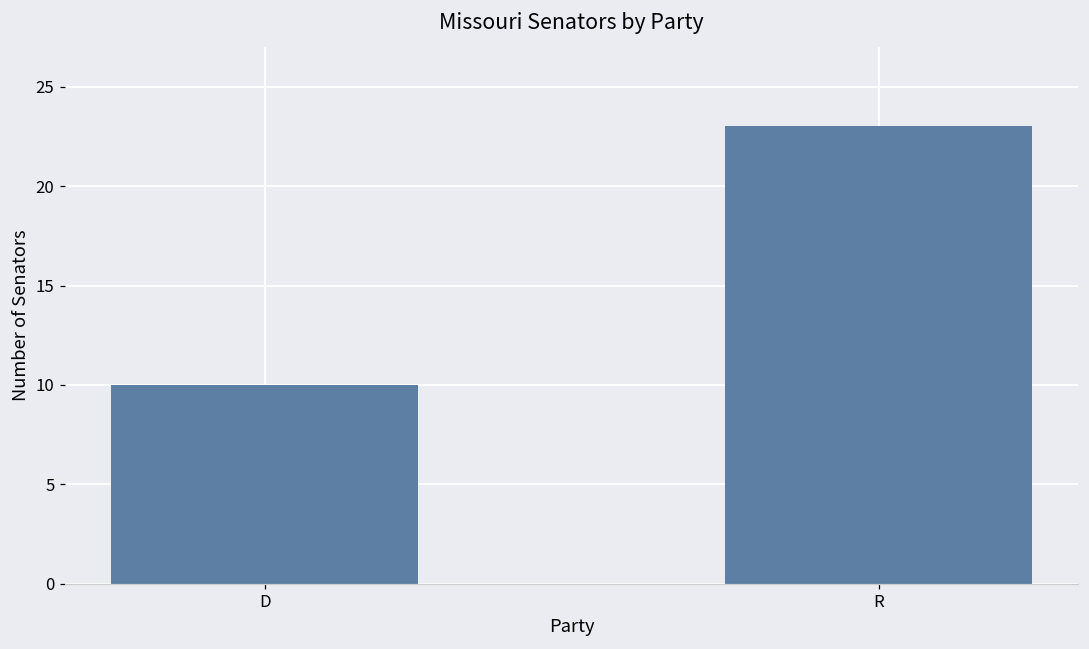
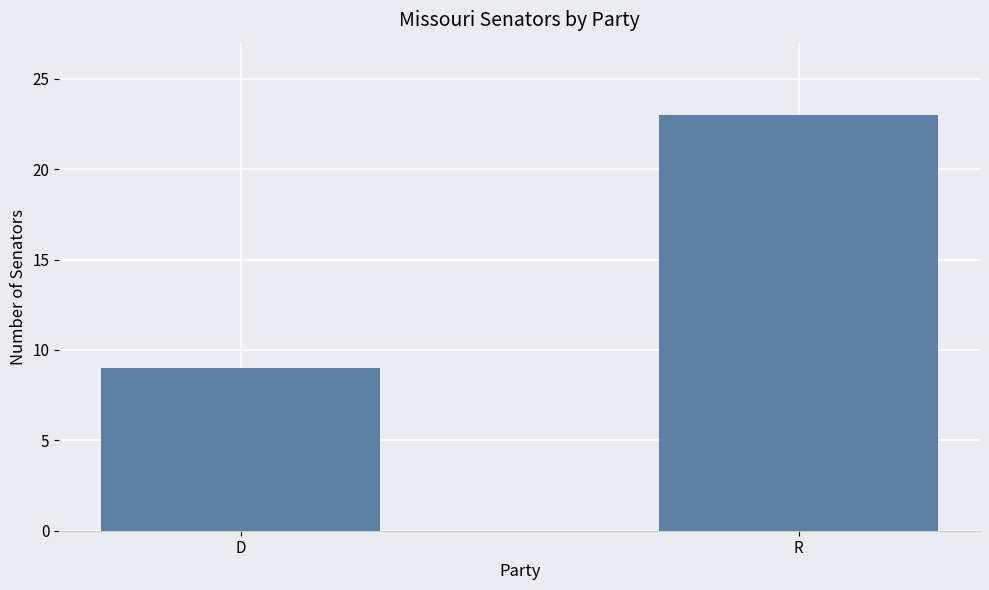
  {
-   "D": 10,
+   "D": 9,
    "R": 23
  }
